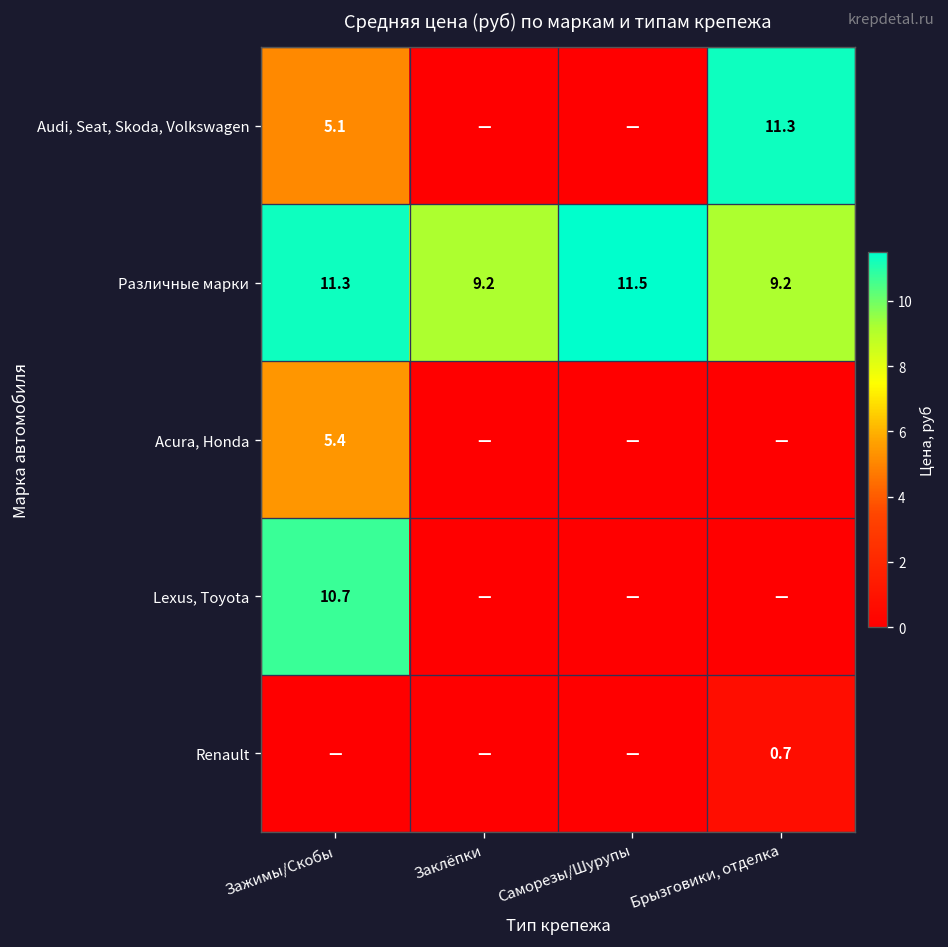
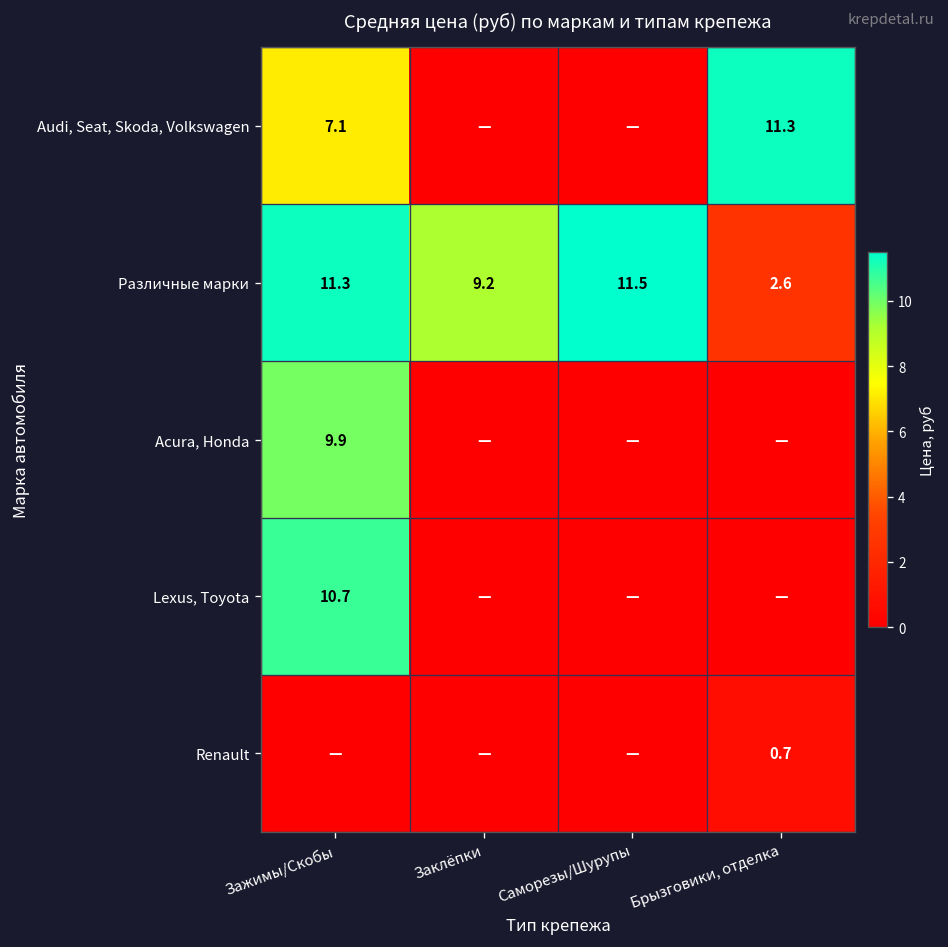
  {
    "Audi, Seat, Skoda, Volkswagen": {
-     "Зажимы/Скобы": 5.1,
+     "Зажимы/Скобы": 7.1,
      "Брызговики, отделка": 11.3
    },
    "Различные марки": {
      "Зажимы/Скобы": 11.3,
      "Заклёпки": 9.2,
      "Саморезы/Шурупы": 11.5,
-     "Брызговики, отделка": 9.2
+     "Брызговики, отделка": 2.6
    },
    "Acura, Honda": {
-     "Зажимы/Скобы": 5.4
+     "Зажимы/Скобы": 9.9
    },
    "Lexus, Toyota": {
      "Зажимы/Скобы": 10.7
    },
    "Renault": {
      "Брызговики, отделка": 0.7
    }
  }
